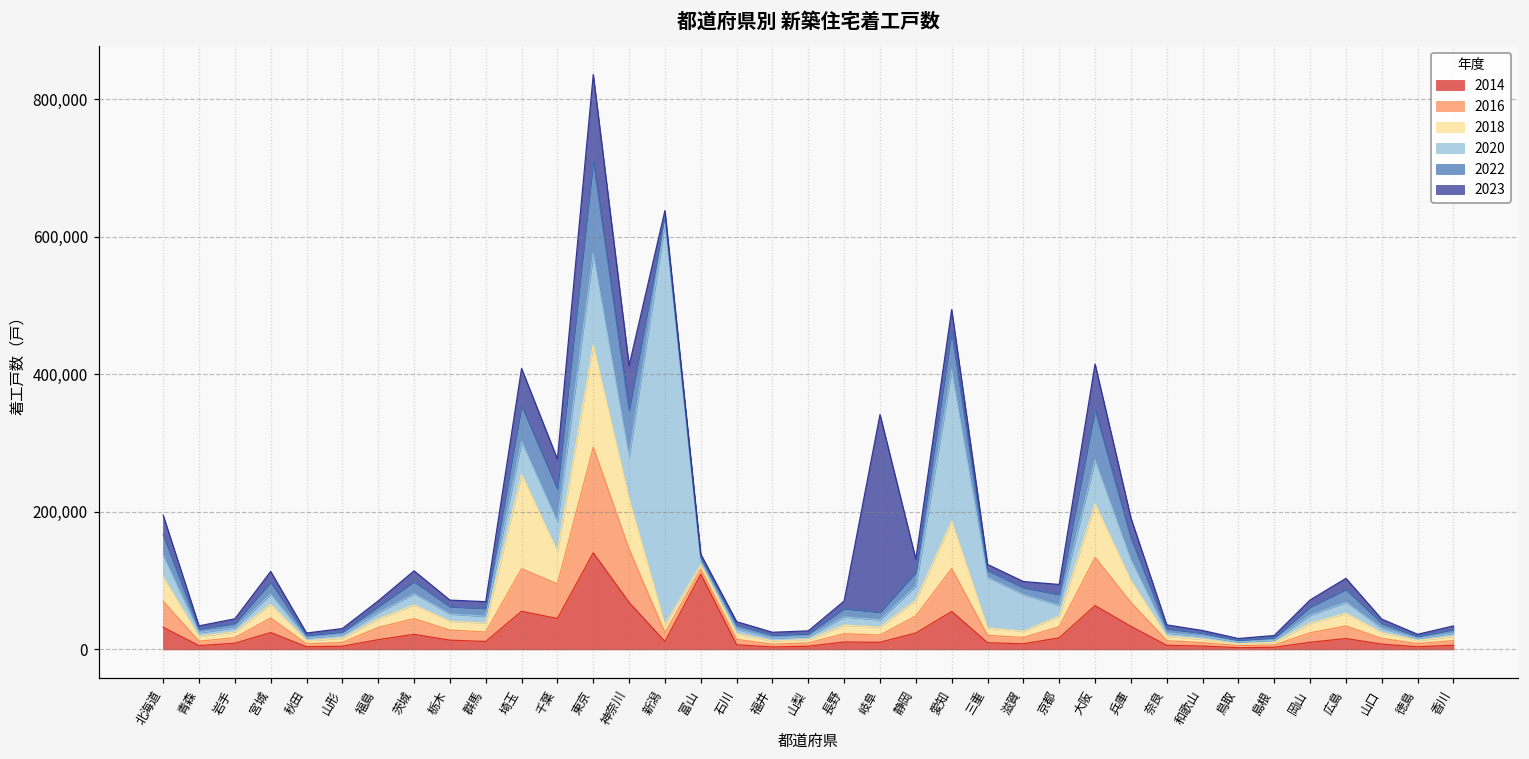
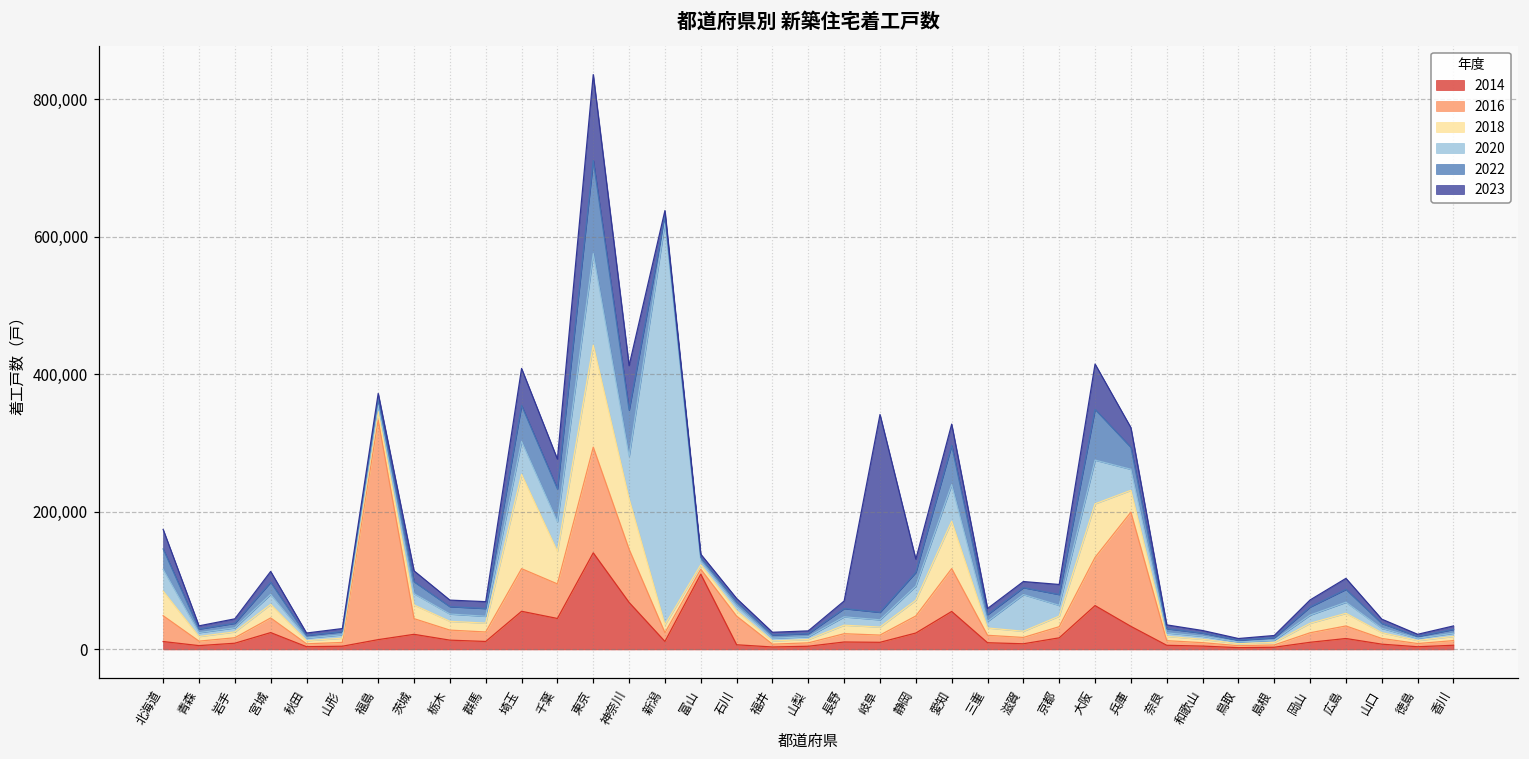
  {
    "2014": {
-     "北海道": "30,000",
+     "北海道": "10,000",
      "青森": "10,000",
      "岩手": "10,000",
      "宮城": "20,000",
      "秋田": "0",
      "山形": "0",
      "福島": "10,000",
      "茨城": "20,000",
      "栃木": "10,000",
      "群馬": "10,000",
      "埼玉": "60,000",
      "千葉": "40,000",
      "東京": "140,000",
      "神奈川": "70,000",
      "新潟": "10,000",
      "富山": "110,000",
      "石川": "10,000",
      "福井": "0",
      "山梨": "0",
      "長野": "10,000",
      "岐阜": "10,000",
      "静岡": "20,000",
      "愛知": "60,000",
      "三重": "10,000",
      "滋賀": "10,000",
      "京都": "20,000",
      "大阪": "60,000",
      "兵庫": "30,000",
      "奈良": "10,000",
      "和歌山": "0",
      "岡山": "10,000",
      "広島": "20,000",
      "山口": "10,000",
      "徳島": "0",
      "香川": "10,000"
    },
    "2016": {
      "北海道": "40,000",
      "青森": "10,000",
      "岩手": "10,000",
      "宮城": "20,000",
      "秋田": "0",
      "山形": "10,000",
-     "福島": "20,000",
+     "福島": "320,000",
      "茨城": "20,000",
      "栃木": "10,000",
      "群馬": "10,000",
      "埼玉": "60,000",
      "千葉": "50,000",
      "東京": "150,000",
      "神奈川": "80,000",
      "新潟": "10,000",
      "富山": "10,000",
-     "石川": "10,000",
+     "石川": "40,000",
      "福井": "0",
      "山梨": "0",
      "長野": "10,000",
      "岐阜": "10,000",
      "静岡": "20,000",
      "愛知": "60,000",
      "三重": "10,000",
      "滋賀": "10,000",
      "京都": "20,000",
      "大阪": "70,000",
-     "兵庫": "30,000",
+     "兵庫": "170,000",
      "奈良": "10,000",
      "和歌山": "0",
      "岡山": "10,000",
      "広島": "20,000",
      "山口": "10,000",
      "徳島": "0",
      "香川": "10,000"
    },
    "2018": {
      "北海道": "40,000",
      "青森": "10,000",
      "岩手": "10,000",
      "宮城": "20,000",
      "山形": "10,000",
      "福島": "10,000",
      "茨城": "20,000",
      "栃木": "10,000",
      "群馬": "10,000",
      "埼玉": "140,000",
      "千葉": "50,000",
      "東京": "150,000",
      "神奈川": "70,000",
      "新潟": "10,000",
      "富山": "10,000",
      "石川": "10,000",
      "山梨": "0",
      "長野": "10,000",
      "岐阜": "10,000",
      "静岡": "20,000",
      "愛知": "70,000",
      "三重": "10,000",
      "滋賀": "10,000",
      "京都": "20,000",
      "大阪": "80,000",
      "兵庫": "30,000",
      "奈良": "10,000",
      "和歌山": "0",
      "岡山": "10,000",
      "広島": "20,000",
      "山口": "10,000",
      "香川": "10,000"
    },
    "2020": {
      "北海道": "30,000",
      "青森": "10,000",
      "岩手": "10,000",
      "宮城": "10,000",
      "山形": "0",
      "福島": "10,000",
      "茨城": "20,000",
      "栃木": "10,000",
      "群馬": "10,000",
      "埼玉": "50,000",
      "千葉": "40,000",
      "東京": "130,000",
      "神奈川": "60,000",
      "新潟": "580,000",
      "富山": "10,000",
      "石川": "10,000",
      "山梨": "0",
      "長野": "10,000",
      "岐阜": "10,000",
      "静岡": "20,000",
-     "愛知": "220,000",
-     "三重": "70,000",
+     "愛知": "50,000",
+     "三重": "10,000",
      "滋賀": "50,000",
      "京都": "20,000",
      "大阪": "60,000",
      "兵庫": "30,000",
      "奈良": "0",
      "和歌山": "0",
      "岡山": "10,000",
      "広島": "20,000",
      "山口": "10,000",
      "香川": "0"
    },
    "2022": {
      "北海道": "30,000",
      "青森": "10,000",
      "岩手": "10,000",
      "宮城": "20,000",
      "山形": "0",
      "福島": "10,000",
      "茨城": "20,000",
      "栃木": "10,000",
      "群馬": "10,000",
      "埼玉": "50,000",
      "千葉": "50,000",
      "東京": "140,000",
      "神奈川": "70,000",
      "新潟": "10,000",
      "富山": "10,000",
      "石川": "10,000",
      "長野": "10,000",
      "岐阜": "10,000",
      "静岡": "20,000",
      "愛知": "60,000",
      "三重": "10,000",
      "滋賀": "10,000",
      "京都": "20,000",
      "大阪": "70,000",
      "兵庫": "30,000",
      "奈良": "10,000",
      "岡山": "10,000",
      "広島": "20,000",
      "山口": "10,000",
      "香川": "10,000"
    },
    "2023": {
      "北海道": "30,000",
      "青森": "0",
      "岩手": "10,000",
      "宮城": "20,000",
      "山形": "0",
      "福島": "10,000",
      "茨城": "20,000",
      "栃木": "10,000",
      "群馬": "10,000",
      "埼玉": "50,000",
      "千葉": "40,000",
      "東京": "120,000",
      "神奈川": "60,000",
      "新潟": "10,000",
      "富山": "0",
      "石川": "10,000",
      "長野": "10,000",
      "岐阜": "290,000",
      "静岡": "20,000",
      "愛知": "30,000",
      "三重": "10,000",
      "滋賀": "10,000",
      "京都": "10,000",
      "大阪": "70,000",
      "兵庫": "30,000",
      "奈良": "10,000",
      "岡山": "10,000",
      "広島": "20,000",
      "山口": "10,000",
      "香川": "10,000"
    }
  }
